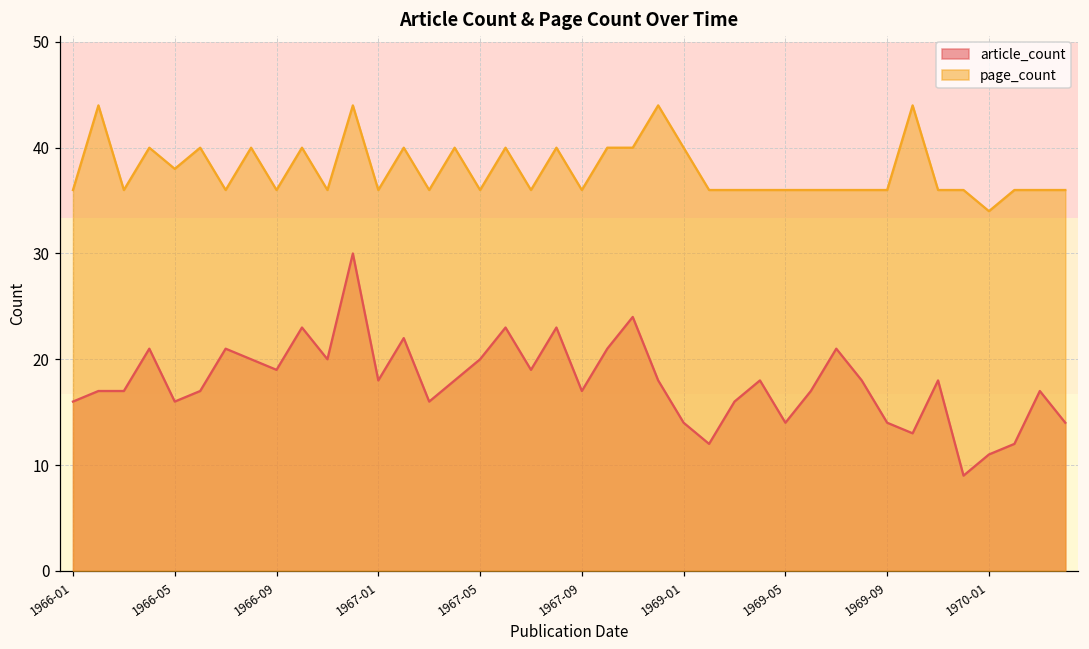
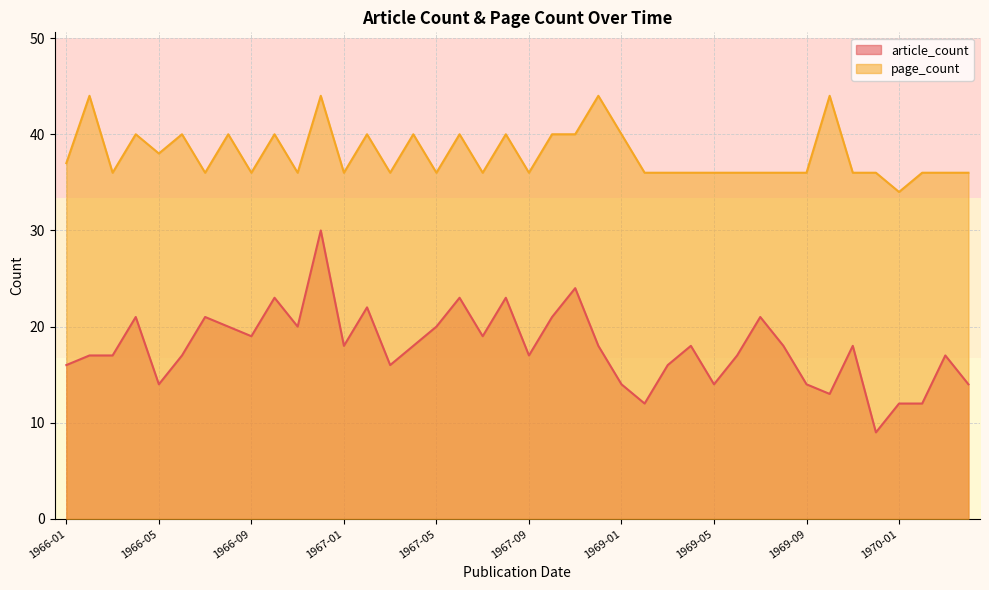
  {
    "article_count": {
      "1966-01": 16,
-     "1966-05": 16,
+     "1966-05": 14,
      "1966-09": 19,
      "1967-01": 18,
      "1967-05": 20,
      "1967-09": 17,
      "1969-01": 14,
      "1969-05": 14,
      "1969-09": 14,
-     "1970-01": 11
+     "1970-01": 12
    },
    "page_count": {
-     "1966-01": 36,
+     "1966-01": 37,
      "1966-05": 38,
      "1966-09": 36,
      "1967-01": 36,
      "1967-05": 36,
      "1967-09": 36,
      "1969-01": 40,
      "1969-05": 36,
      "1969-09": 36,
      "1970-01": 34
    }
  }
